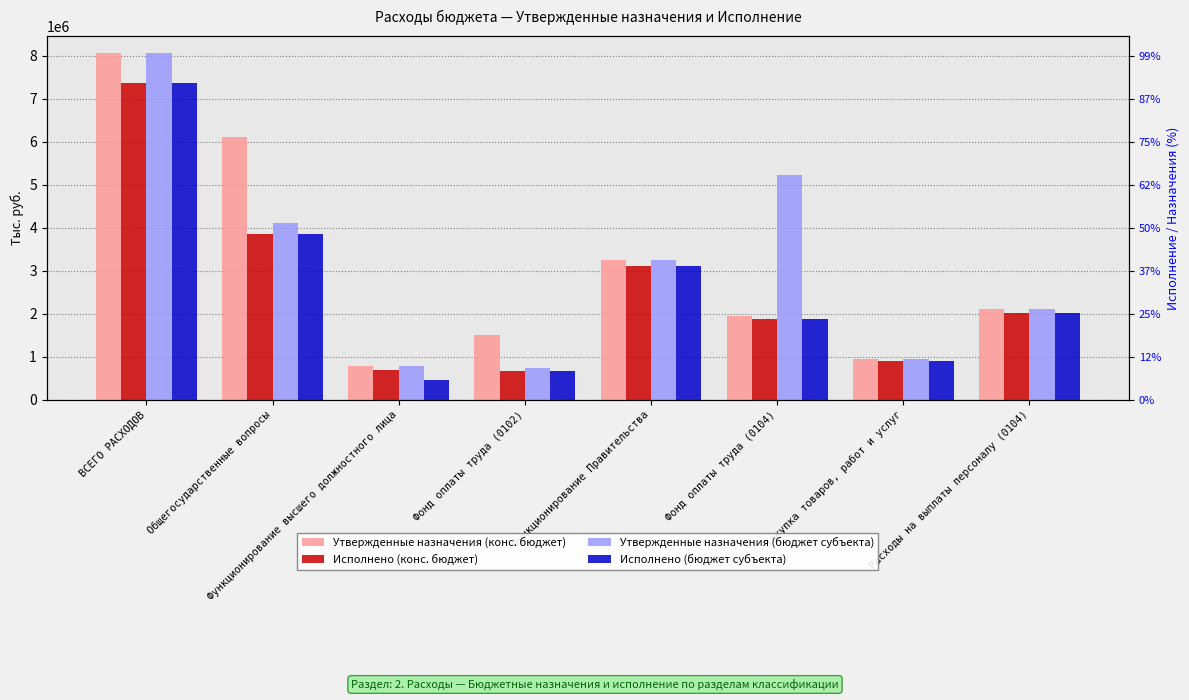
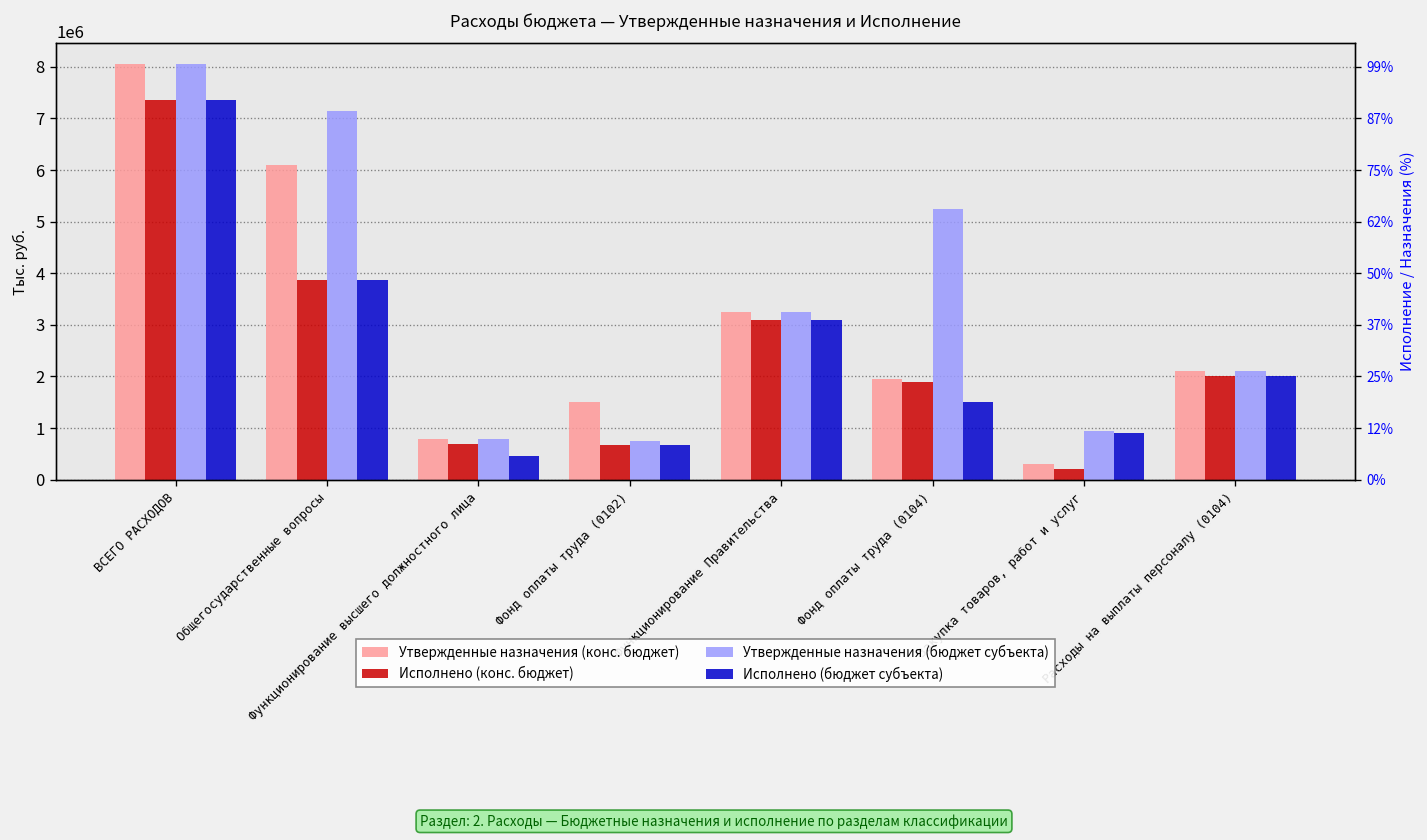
  {
    "Утвержденные назначения (конс. бюджет)": {
      "ВСЕГО РАСХОДОВ": 8100000,
      "Общегосударственные вопросы": 6100000,
      "Функционирование высшего должностного лица": 800000,
      "Фонд оплаты труда (0102)": 1500000,
      "Функционирование Правительства": 3200000,
      "Фонд оплаты труда (0104)": 1900000,
-     "Закупка товаров, работ и услуг": 1000000,
+     "Закупка товаров, работ и услуг": 300000,
      "Расходы на выплаты персоналу (0104)": 2100000
    },
    "Исполнено (конс. бюджет)": {
      "ВСЕГО РАСХОДОВ": 7400000,
      "Общегосударственные вопросы": 3900000,
      "Функционирование высшего должностного лица": 700000,
      "Фонд оплаты труда (0102)": 700000,
      "Функционирование Правительства": 3100000,
      "Фонд оплаты труда (0104)": 1900000,
-     "Закупка товаров, работ и услуг": 900000,
+     "Закупка товаров, работ и услуг": 200000,
      "Расходы на выплаты персоналу (0104)": 2000000
    },
    "Утвержденные назначения (бюджет субъекта)": {
      "ВСЕГО РАСХОДОВ": 8100000,
-     "Общегосударственные вопросы": 4100000,
+     "Общегосударственные вопросы": 7100000,
      "Функционирование высшего должностного лица": 800000,
      "Фонд оплаты труда (0102)": 700000,
      "Функционирование Правительства": 3200000,
      "Фонд оплаты труда (0104)": 5200000,
      "Закупка товаров, работ и услуг": 1000000,
      "Расходы на выплаты персоналу (0104)": 2100000
    },
    "Исполнено (бюджет субъекта)": {
      "ВСЕГО РАСХОДОВ": 7400000,
      "Общегосударственные вопросы": 3900000,
      "Функционирование высшего должностного лица": 500000,
      "Фонд оплаты труда (0102)": 700000,
      "Функционирование Правительства": 3100000,
-     "Фонд оплаты труда (0104)": 1900000,
+     "Фонд оплаты труда (0104)": 1500000,
      "Закупка товаров, работ и услуг": 900000,
      "Расходы на выплаты персоналу (0104)": 2000000
    }
  }
